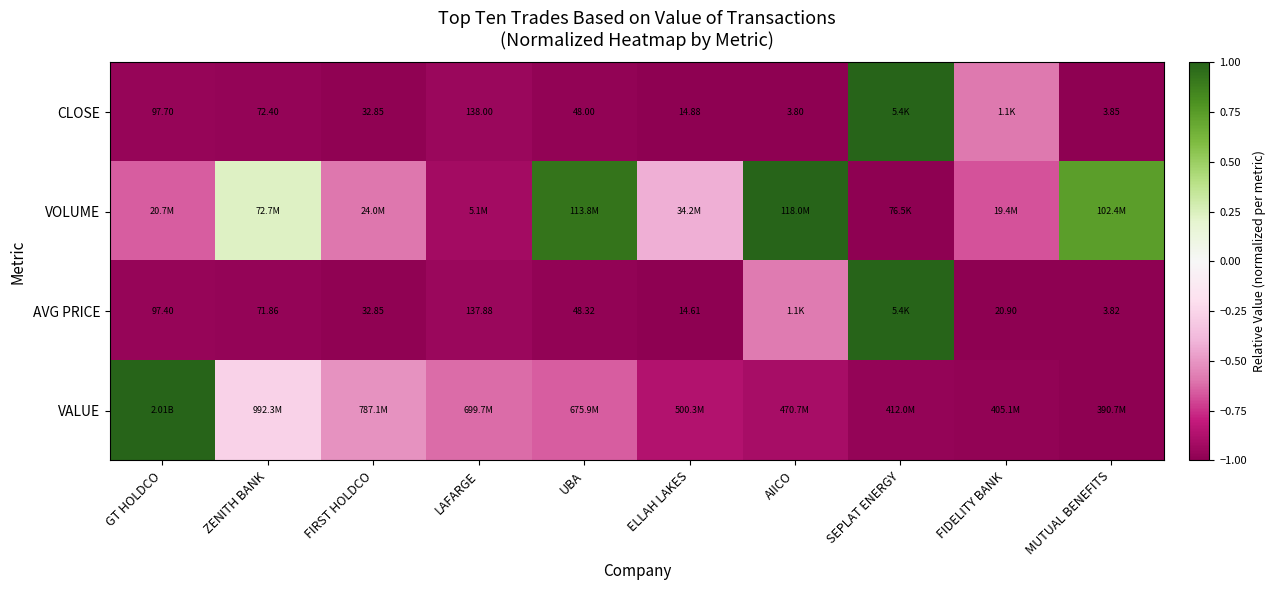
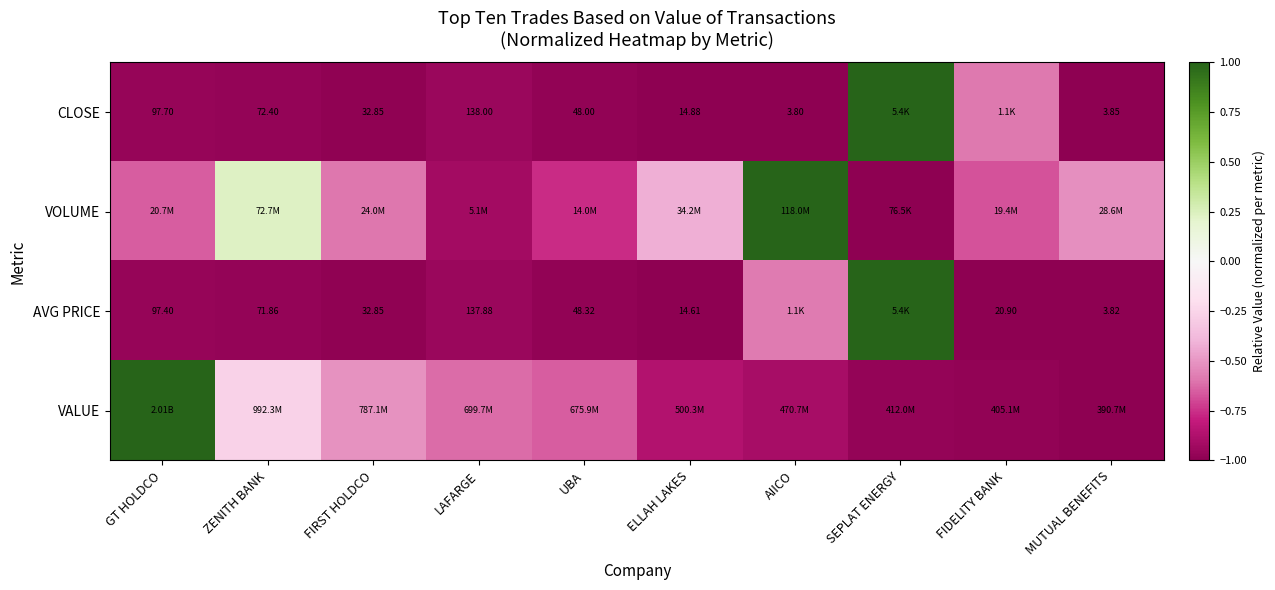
  {
    "CLOSE": {
      "GT HOLDCO": "97.70",
      "ZENITH BANK": "72.40",
      "FIRST HOLDCO": "32.85",
      "LAFARGE": "138.00",
      "UBA": "48.00",
      "ELLAH LAKES": "14.88",
      "AIICO": "3.80",
      "SEPLAT ENERGY": "5.4K",
      "FIDELITY BANK": "1.1K",
      "MUTUAL BENEFITS": "3.85"
    },
    "VOLUME": {
      "GT HOLDCO": "20.7M",
      "ZENITH BANK": "72.7M",
      "FIRST HOLDCO": "24.0M",
      "LAFARGE": "5.1M",
-     "UBA": "113.8M",
+     "UBA": "14.0M",
      "ELLAH LAKES": "34.2M",
      "AIICO": "118.0M",
      "SEPLAT ENERGY": "76.5K",
      "FIDELITY BANK": "19.4M",
-     "MUTUAL BENEFITS": "102.4M"
+     "MUTUAL BENEFITS": "28.6M"
    },
    "AVG PRICE": {
      "GT HOLDCO": "97.40",
      "ZENITH BANK": "71.86",
      "FIRST HOLDCO": "32.85",
      "LAFARGE": "137.88",
      "UBA": "48.32",
      "ELLAH LAKES": "14.61",
      "AIICO": "1.1K",
      "SEPLAT ENERGY": "5.4K",
      "FIDELITY BANK": "20.90",
      "MUTUAL BENEFITS": "3.82"
    },
    "VALUE": {
      "GT HOLDCO": "2.01B",
      "ZENITH BANK": "992.3M",
      "FIRST HOLDCO": "787.1M",
      "LAFARGE": "699.7M",
      "UBA": "675.9M",
      "ELLAH LAKES": "500.3M",
      "AIICO": "470.7M",
      "SEPLAT ENERGY": "412.0M",
      "FIDELITY BANK": "405.1M",
      "MUTUAL BENEFITS": "390.7M"
    }
  }
